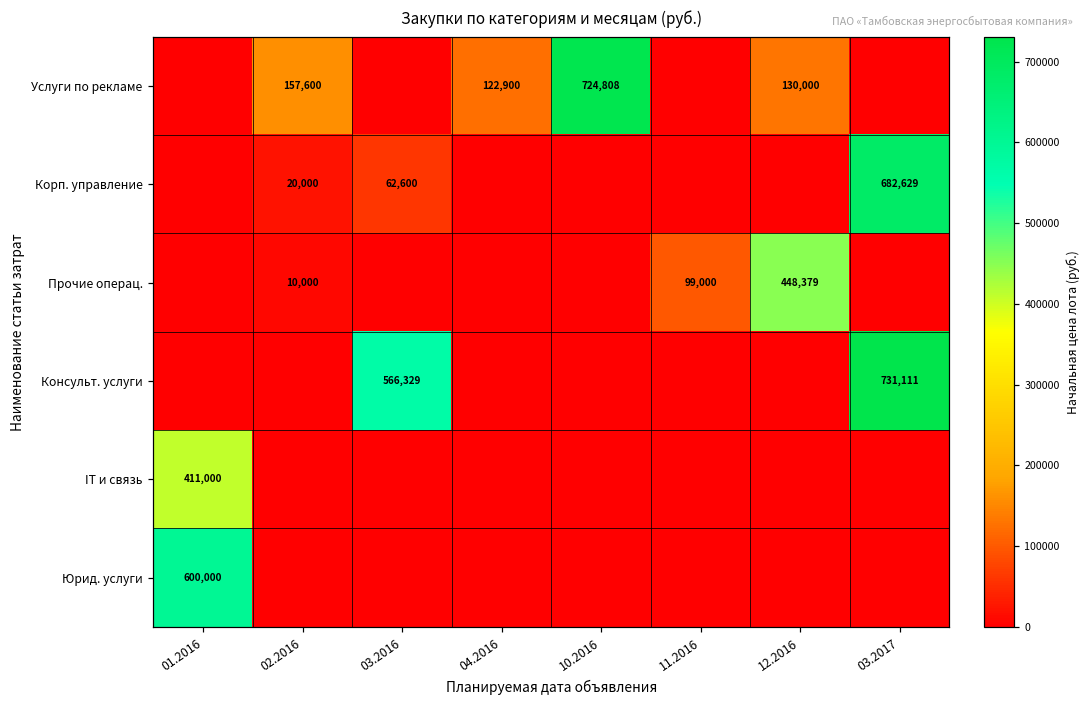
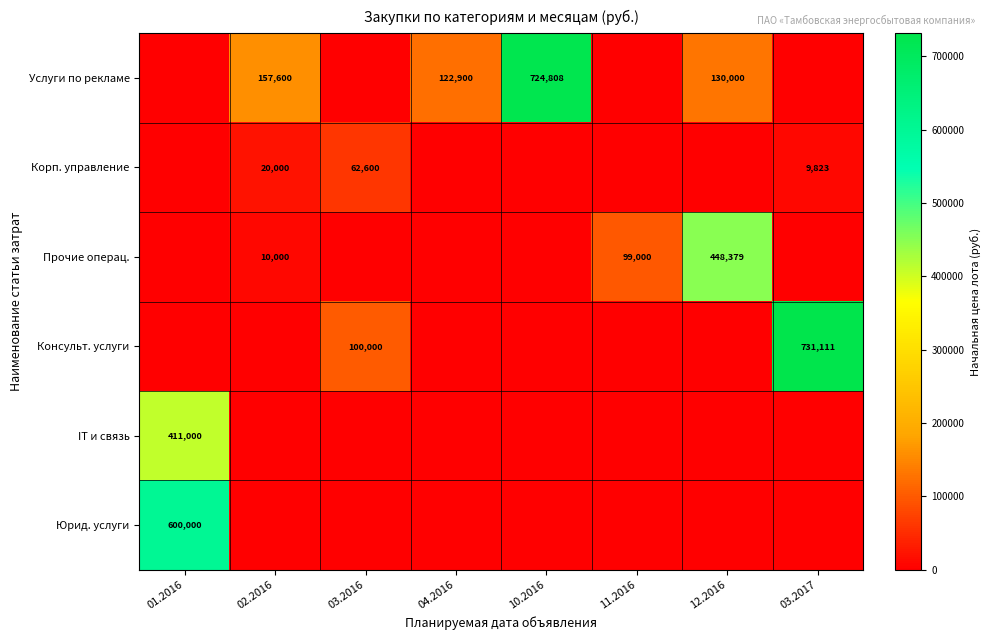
  {
    "Услуги по рекламе": {
      "02.2016": "157,600",
      "04.2016": "122,900",
      "10.2016": "724,808",
      "12.2016": "130,000"
    },
    "Корп. управление": {
      "02.2016": "20,000",
      "03.2016": "62,600",
-     "03.2017": "682,629"
+     "03.2017": "9,823"
    },
    "Прочие операц.": {
      "02.2016": "10,000",
      "11.2016": "99,000",
      "12.2016": "448,379"
    },
    "Консульт. услуги": {
-     "03.2016": "566,329",
+     "03.2016": "100,000",
      "03.2017": "731,111"
    },
    "IT и связь": {
      "01.2016": "411,000"
    },
    "Юрид. услуги": {
      "01.2016": "600,000"
    }
  }
